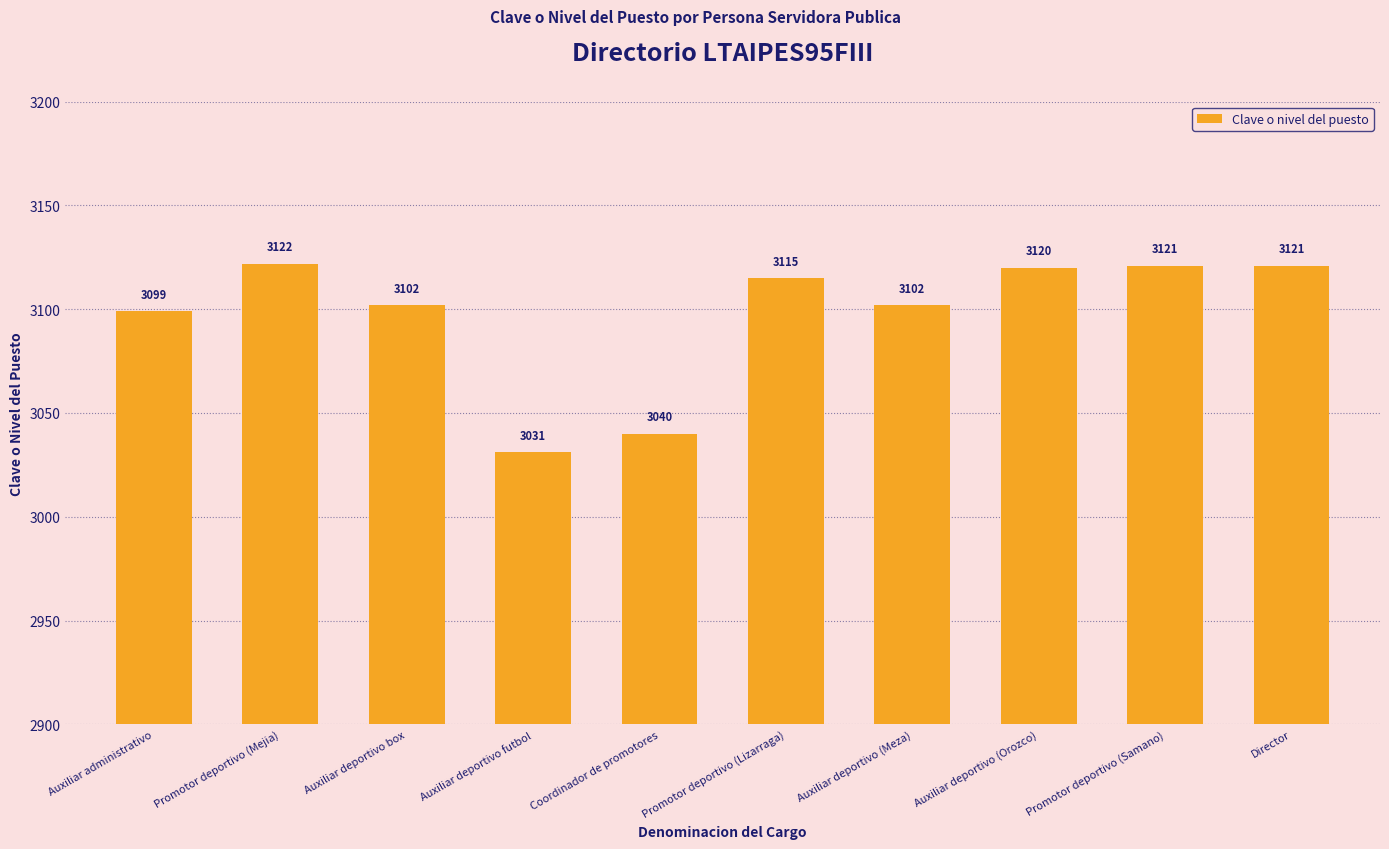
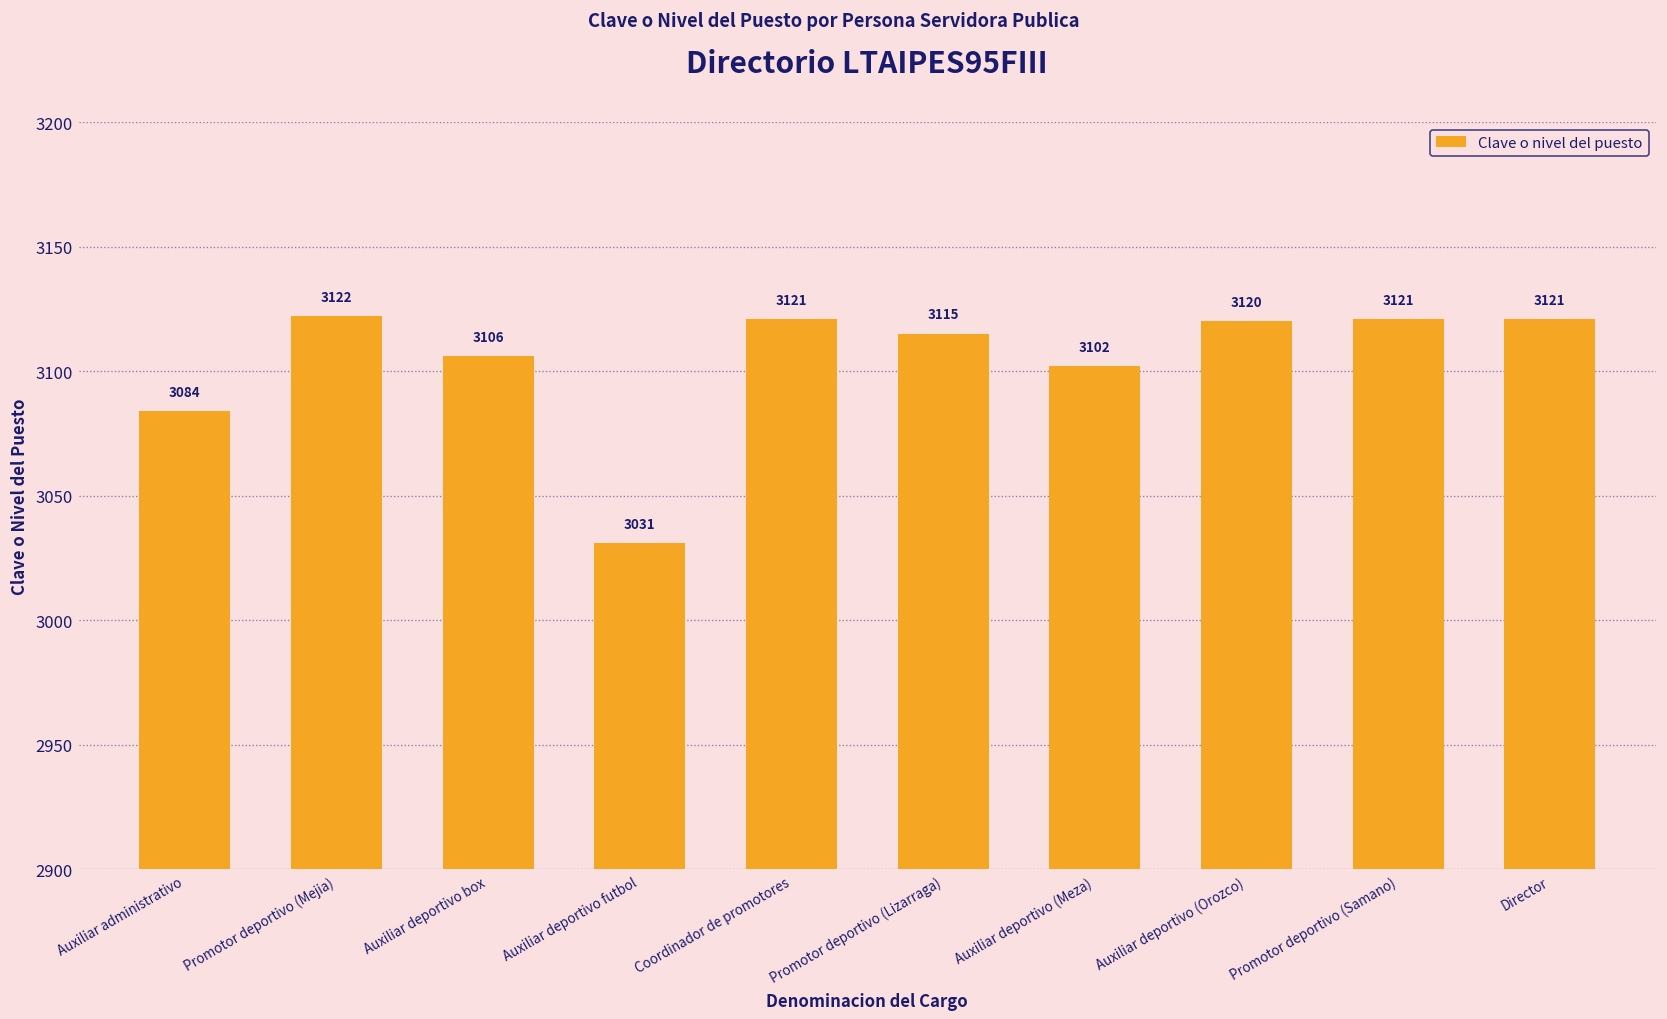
  {
-   "Auxiliar administrativo": 3099,
+   "Auxiliar administrativo": 3084,
    "Promotor deportivo (Mejia)": 3122,
-   "Auxiliar deportivo box": 3102,
+   "Auxiliar deportivo box": 3106,
    "Auxiliar deportivo futbol": 3031,
-   "Coordinador de promotores": 3040,
+   "Coordinador de promotores": 3121,
    "Promotor deportivo (Lizarraga)": 3115,
    "Auxiliar deportivo (Meza)": 3102,
    "Auxiliar deportivo (Orozco)": 3120,
    "Promotor deportivo (Samano)": 3121,
    "Director": 3121
  }
